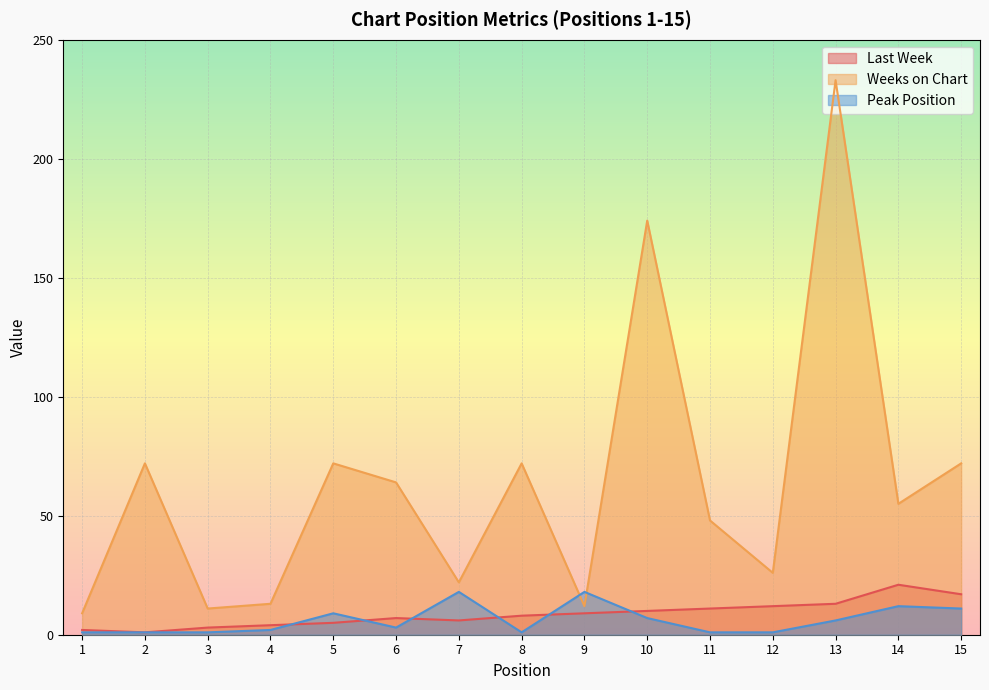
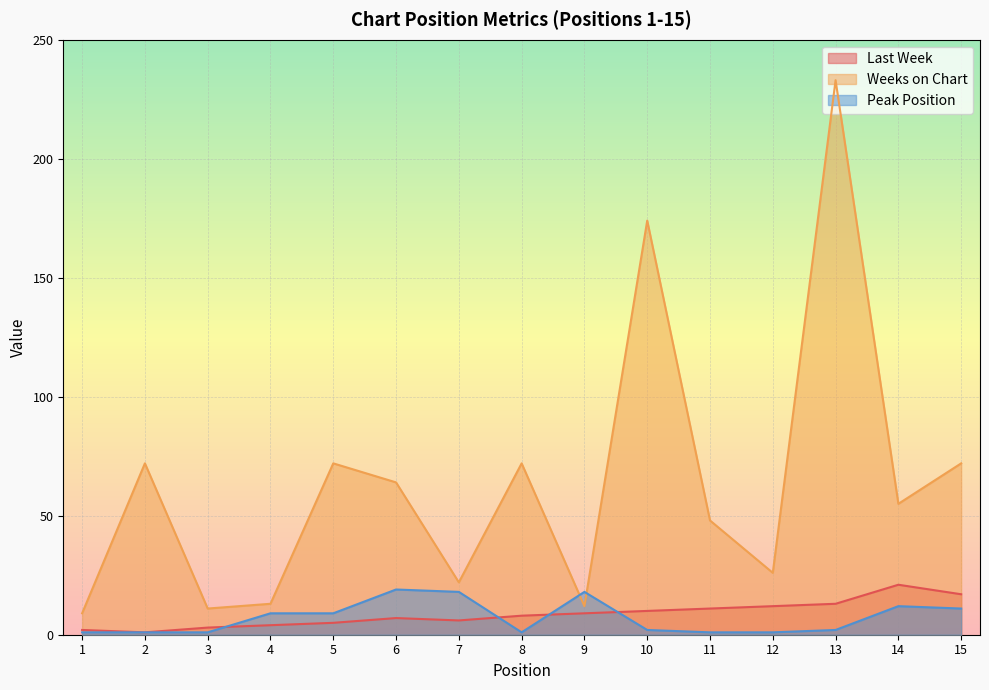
  {
    "Peak Position": {
      "3": 1,
-     "4": 2,
+     "4": 9,
      "5": 9,
-     "6": 3,
+     "6": 19,
      "7": 18,
      "8": 1,
      "9": 18,
-     "10": 7,
+     "10": 2,
      "11": 1,
      "12": 1,
-     "13": 6,
+     "13": 2,
      "14": 12,
      "15": 11
    }
  }
